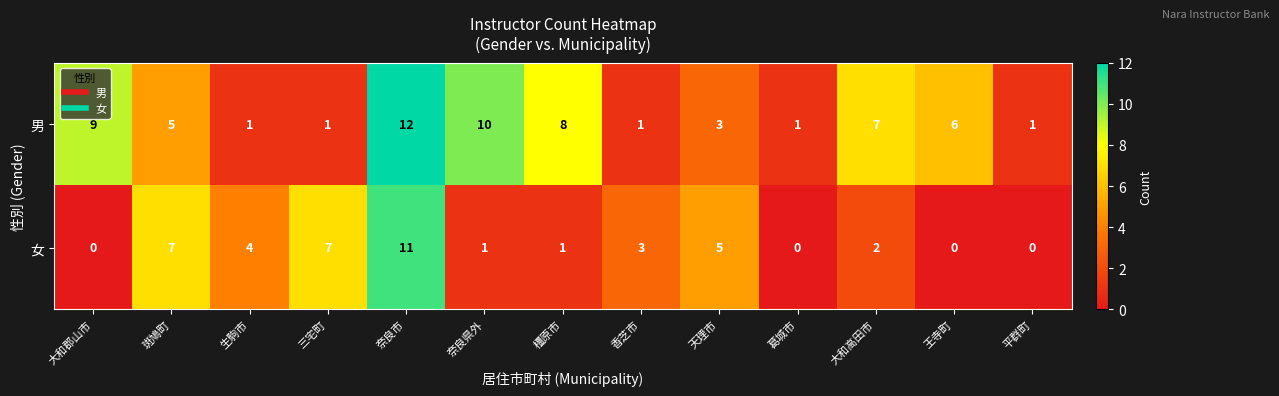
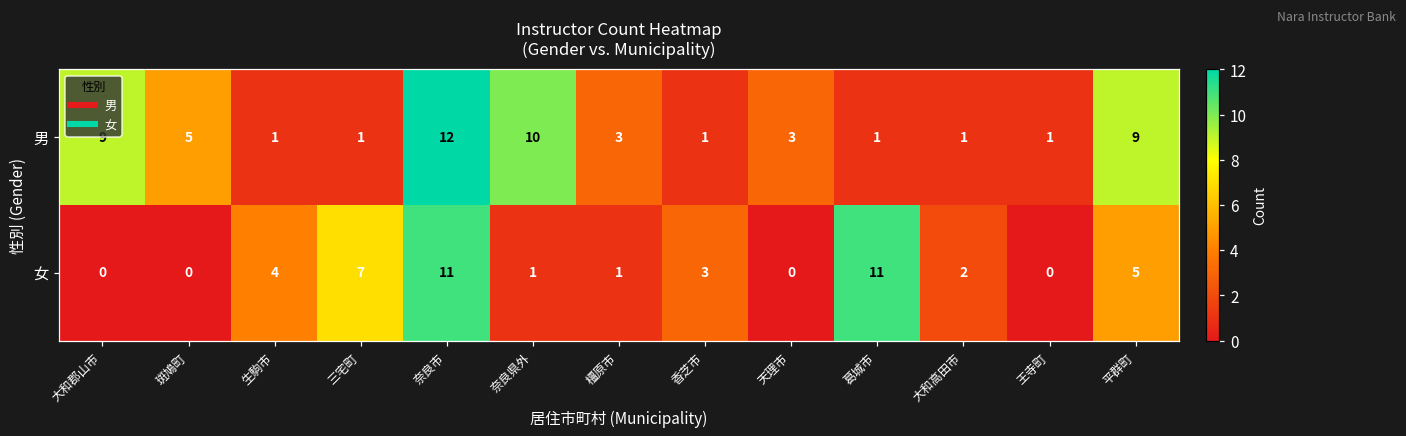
  {
    "男": {
      "斑鳩町": 5,
      "生駒市": 1,
      "三宅町": 1,
      "奈良市": 12,
      "奈良県外": 10,
-     "橿原市": 8,
+     "橿原市": 3,
      "香芝市": 1,
      "天理市": 3,
      "葛城市": 1,
-     "大和高田市": 7,
-     "王寺町": 6,
-     "平群町": 1
+     "大和高田市": 1,
+     "王寺町": 1,
+     "平群町": 9
    },
    "女": {
      "大和郡山市": 0,
-     "斑鳩町": 7,
+     "斑鳩町": 0,
      "生駒市": 4,
      "三宅町": 7,
      "奈良市": 11,
      "奈良県外": 1,
      "橿原市": 1,
      "香芝市": 3,
-     "天理市": 5,
-     "葛城市": 0,
+     "天理市": 0,
+     "葛城市": 11,
      "大和高田市": 2,
      "王寺町": 0,
-     "平群町": 0
+     "平群町": 5
    }
  }
